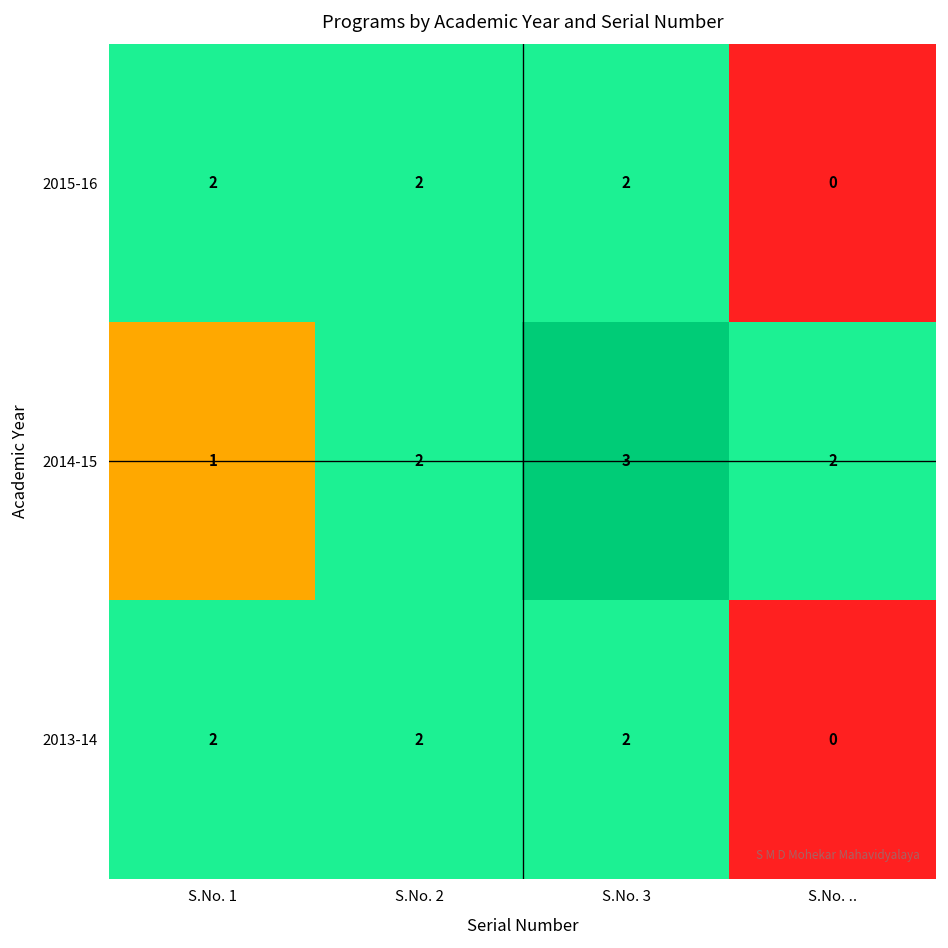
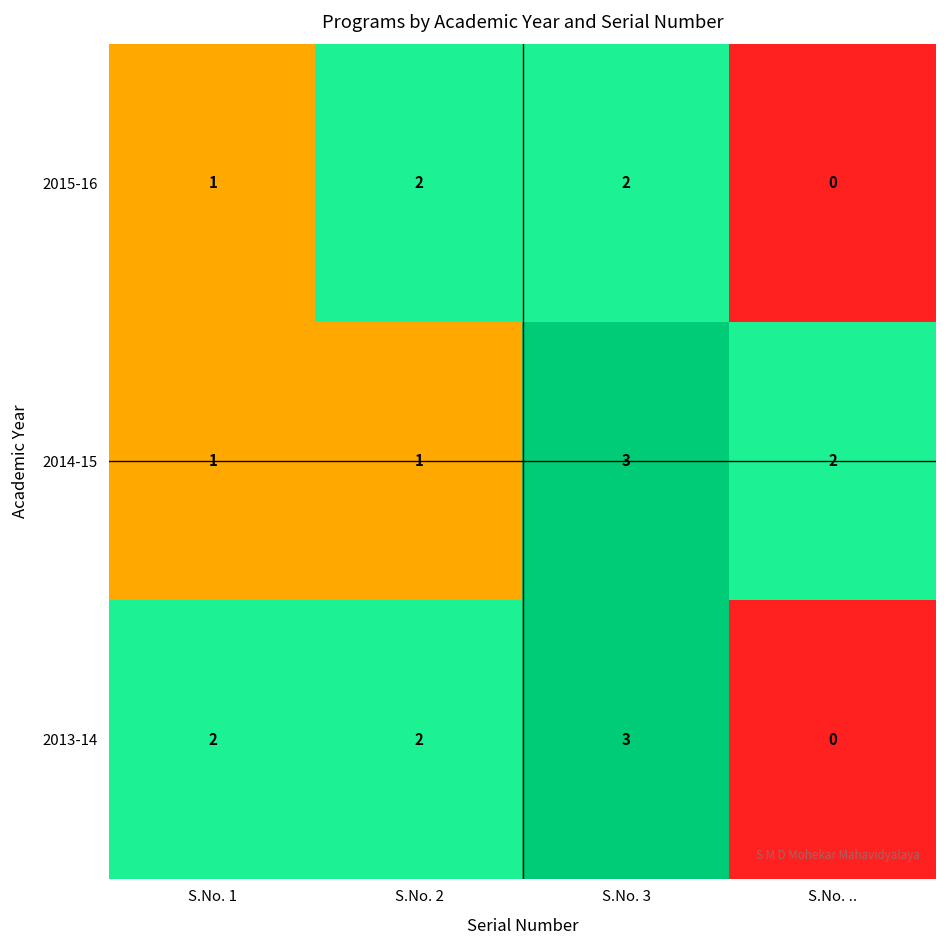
  {
    "2015-16": {
-     "S.No. 1": 2,
+     "S.No. 1": 1,
      "S.No. 2": 2,
      "S.No. 3": 2,
      "S.No. ..": 0
    },
    "2014-15": {
      "S.No. 1": 1,
-     "S.No. 2": 2,
+     "S.No. 2": 1,
      "S.No. 3": 3,
      "S.No. ..": 2
    },
    "2013-14": {
      "S.No. 1": 2,
      "S.No. 2": 2,
-     "S.No. 3": 2
+     "S.No. 3": 3
    }
  }
